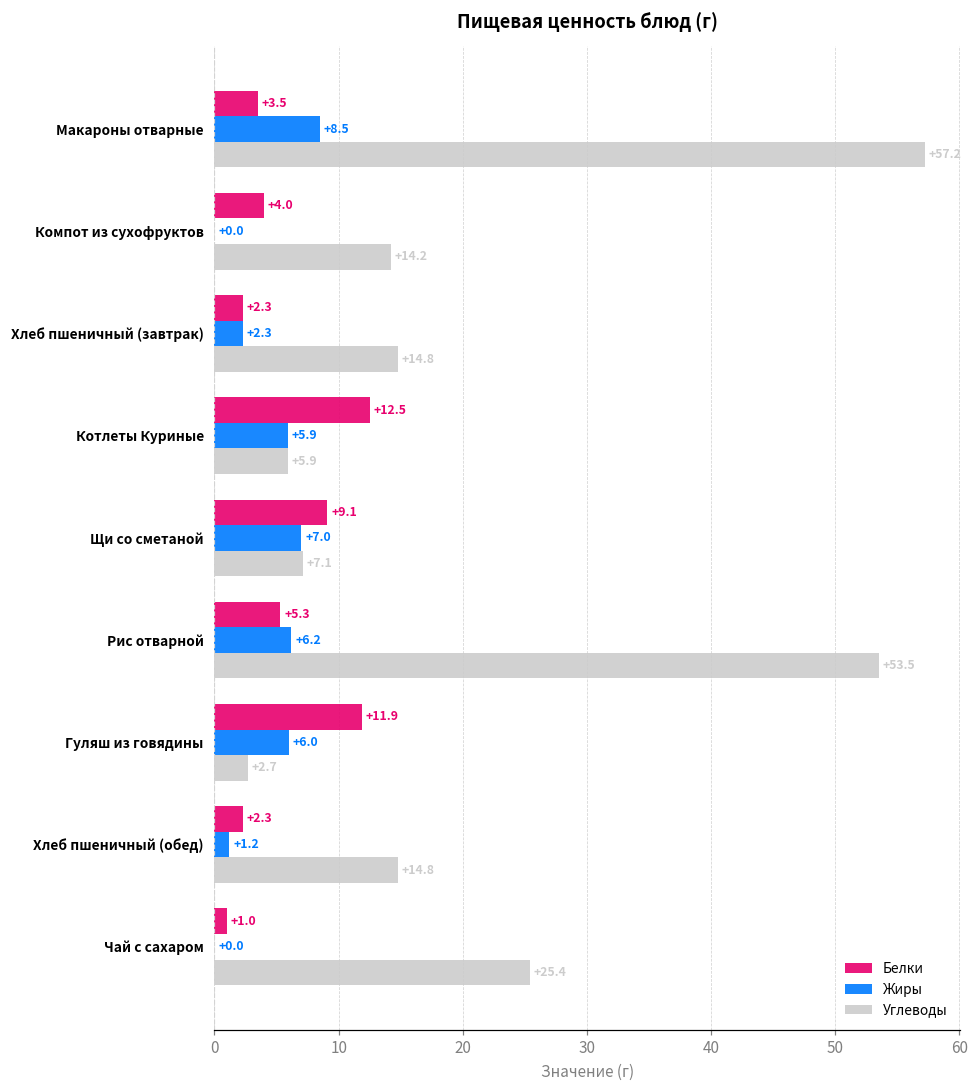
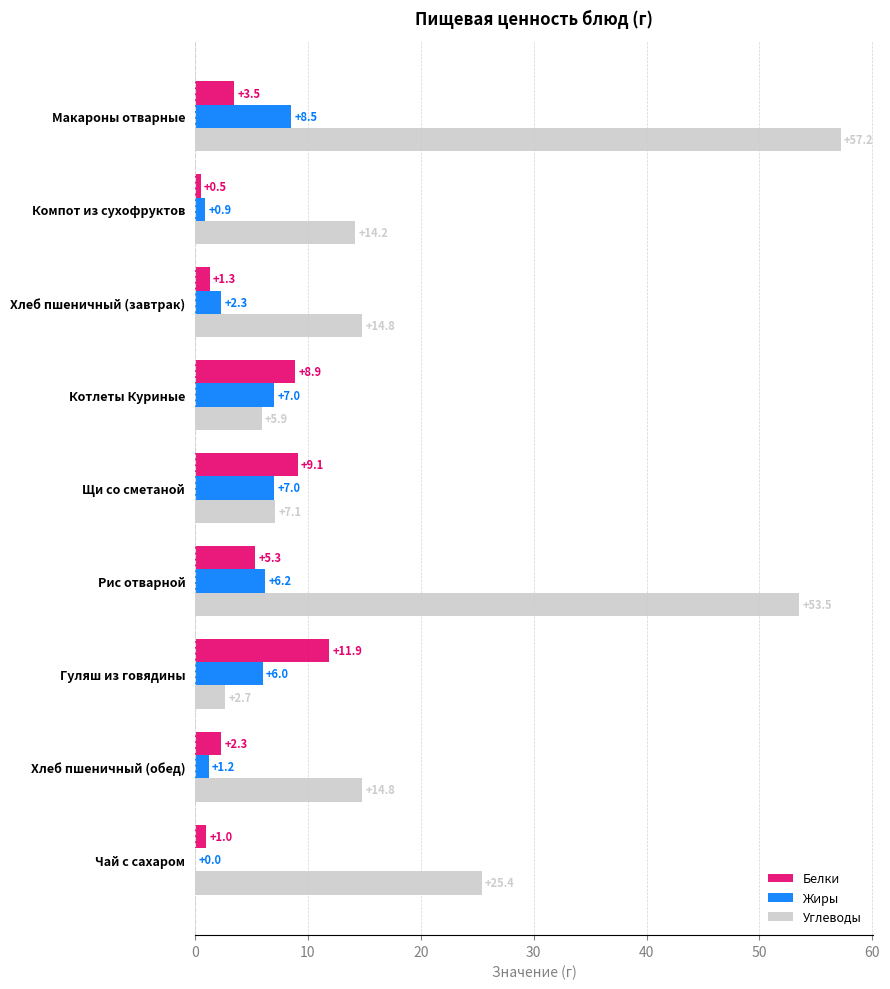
  {
    "Белки": {
      "Макароны отварные": "+3.5",
-     "Компот из сухофруктов": "+4.0",
-     "Хлеб пшеничный (завтрак)": "+2.3",
-     "Котлеты Куриные": "+12.5",
+     "Компот из сухофруктов": "+0.5",
+     "Хлеб пшеничный (завтрак)": "+1.3",
+     "Котлеты Куриные": "+8.9",
      "Щи со сметаной": "+9.1",
      "Рис отварной": "+5.3",
      "Гуляш из говядины": "+11.9",
      "Хлеб пшеничный (обед)": "+2.3",
      "Чай с сахаром": "+1.0"
    },
    "Жиры": {
      "Макароны отварные": "+8.5",
-     "Компот из сухофруктов": "+0.0",
+     "Компот из сухофруктов": "+0.9",
      "Хлеб пшеничный (завтрак)": "+2.3",
-     "Котлеты Куриные": "+5.9",
+     "Котлеты Куриные": "+7.0",
      "Щи со сметаной": "+7.0",
      "Рис отварной": "+6.2",
      "Гуляш из говядины": "+6.0",
      "Хлеб пшеничный (обед)": "+1.2",
      "Чай с сахаром": "+0.0"
    },
    "Углеводы": {
      "Макароны отварные": "+57.2",
      "Компот из сухофруктов": "+14.2",
      "Хлеб пшеничный (завтрак)": "+14.8",
      "Котлеты Куриные": "+5.9",
      "Щи со сметаной": "+7.1",
      "Рис отварной": "+53.5",
      "Гуляш из говядины": "+2.7",
      "Хлеб пшеничный (обед)": "+14.8",
      "Чай с сахаром": "+25.4"
    }
  }
